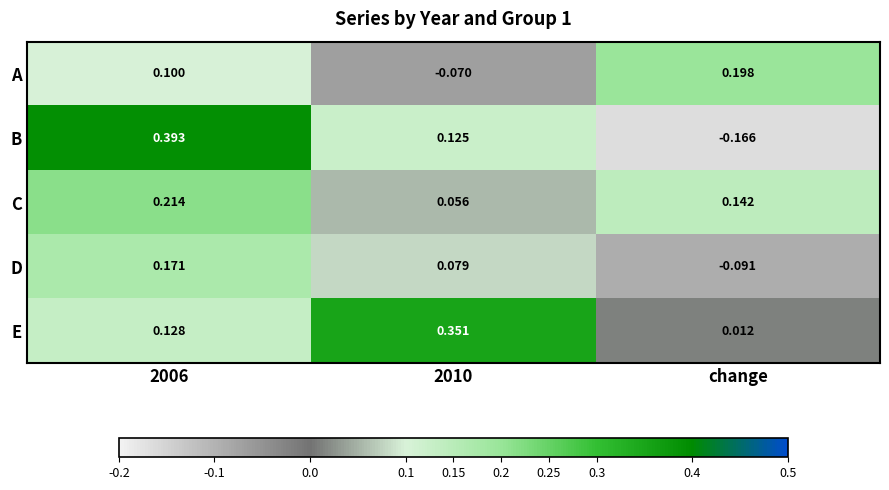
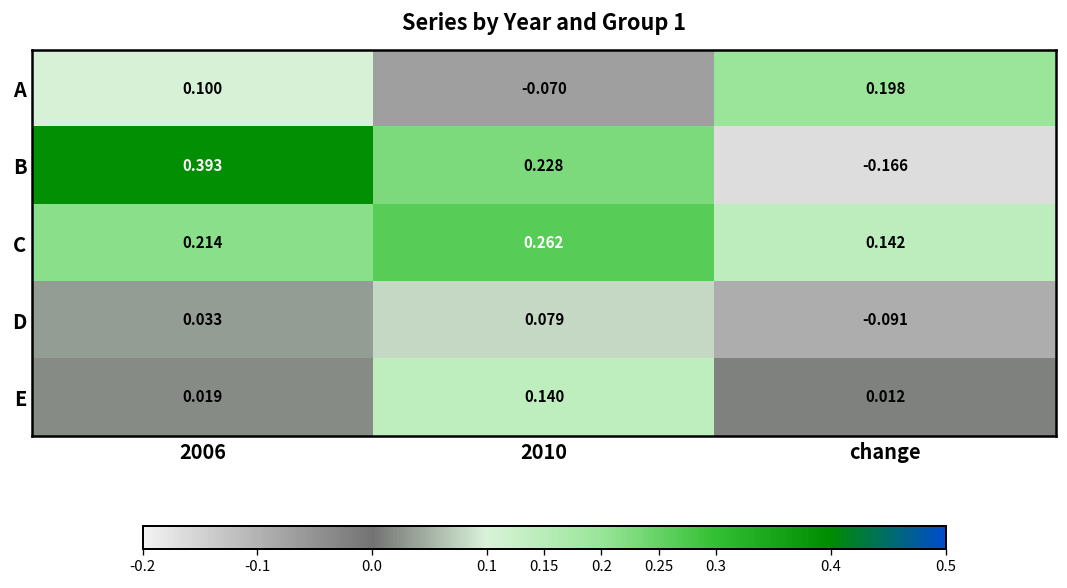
  {
    "A": {
      "2006": 0.100,
      "2010": -0.070,
      "change": 0.198
    },
    "B": {
      "2006": 0.393,
-     "2010": 0.125,
+     "2010": 0.228,
      "change": -0.166
    },
    "C": {
      "2006": 0.214,
-     "2010": 0.056,
+     "2010": 0.262,
      "change": 0.142
    },
    "D": {
-     "2006": 0.171,
+     "2006": 0.033,
      "2010": 0.079,
      "change": -0.091
    },
    "E": {
-     "2006": 0.128,
-     "2010": 0.351,
+     "2006": 0.019,
+     "2010": 0.140,
      "change": 0.012
    }
  }
